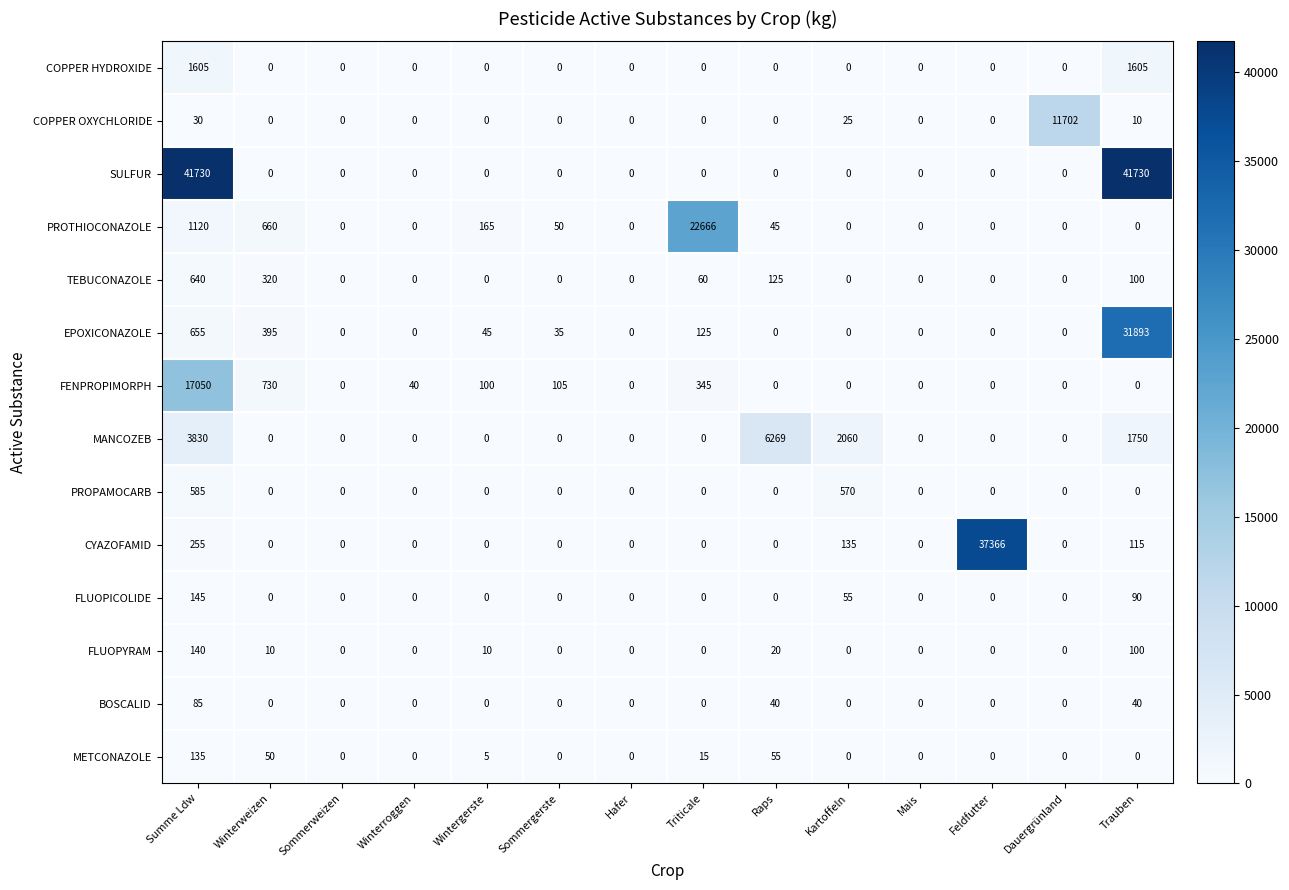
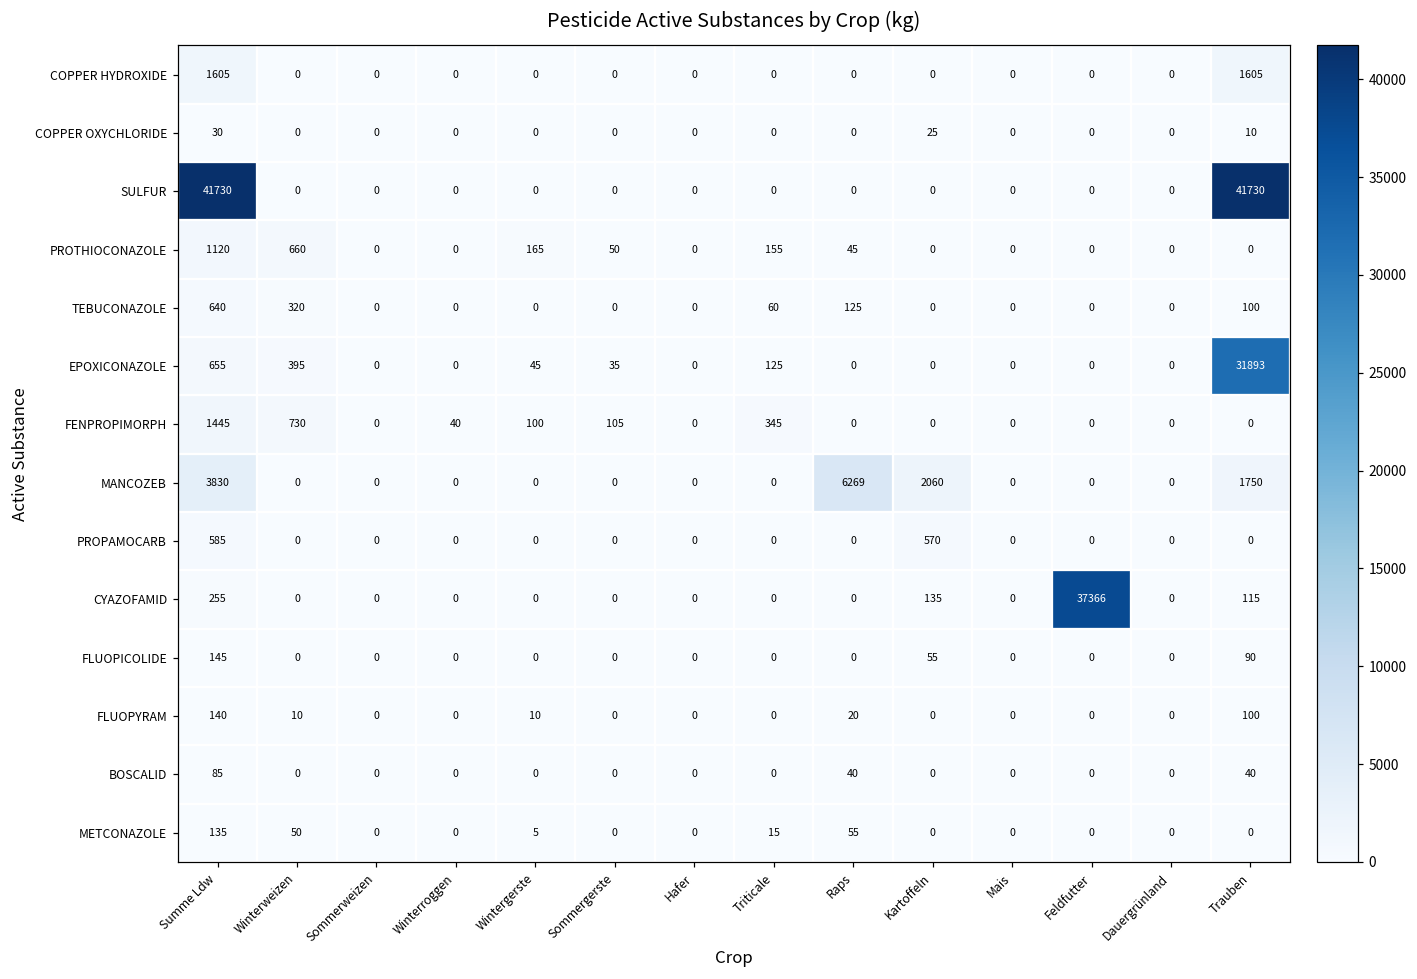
  {
    "COPPER HYDROXIDE": {
      "Summe Ldw": 1605,
      "Winterweizen": 0,
      "Sommerweizen": 0,
      "Winterroggen": 0,
      "Wintergerste": 0,
      "Sommergerste": 0,
      "Hafer": 0,
      "Triticale": 0,
      "Raps": 0,
      "Kartoffeln": 0,
      "Mais": 0,
      "Feldfutter": 0,
      "Dauergrünland": 0,
      "Trauben": 1605
    },
    "COPPER OXYCHLORIDE": {
      "Summe Ldw": 30,
      "Winterweizen": 0,
      "Sommerweizen": 0,
      "Winterroggen": 0,
      "Wintergerste": 0,
      "Sommergerste": 0,
      "Hafer": 0,
      "Triticale": 0,
      "Raps": 0,
      "Kartoffeln": 25,
      "Mais": 0,
      "Feldfutter": 0,
-     "Dauergrünland": 11702,
+     "Dauergrünland": 0,
      "Trauben": 10
    },
    "SULFUR": {
      "Summe Ldw": 41730,
      "Winterweizen": 0,
      "Sommerweizen": 0,
      "Winterroggen": 0,
      "Wintergerste": 0,
      "Sommergerste": 0,
      "Hafer": 0,
      "Triticale": 0,
      "Raps": 0,
      "Kartoffeln": 0,
      "Mais": 0,
      "Feldfutter": 0,
      "Dauergrünland": 0,
      "Trauben": 41730
    },
    "PROTHIOCONAZOLE": {
      "Summe Ldw": 1120,
      "Winterweizen": 660,
      "Sommerweizen": 0,
      "Winterroggen": 0,
      "Wintergerste": 165,
      "Sommergerste": 50,
      "Hafer": 0,
-     "Triticale": 22666,
+     "Triticale": 155,
      "Raps": 45,
      "Kartoffeln": 0,
      "Mais": 0,
      "Feldfutter": 0,
      "Dauergrünland": 0,
      "Trauben": 0
    },
    "TEBUCONAZOLE": {
      "Summe Ldw": 640,
      "Winterweizen": 320,
      "Sommerweizen": 0,
      "Winterroggen": 0,
      "Wintergerste": 0,
      "Sommergerste": 0,
      "Hafer": 0,
      "Triticale": 60,
      "Raps": 125,
      "Kartoffeln": 0,
      "Mais": 0,
      "Feldfutter": 0,
      "Dauergrünland": 0,
      "Trauben": 100
    },
    "EPOXICONAZOLE": {
      "Summe Ldw": 655,
      "Winterweizen": 395,
      "Sommerweizen": 0,
      "Winterroggen": 0,
      "Wintergerste": 45,
      "Sommergerste": 35,
      "Hafer": 0,
      "Triticale": 125,
      "Raps": 0,
      "Kartoffeln": 0,
      "Mais": 0,
      "Feldfutter": 0,
      "Dauergrünland": 0,
      "Trauben": 31893
    },
    "FENPROPIMORPH": {
-     "Summe Ldw": 17050,
+     "Summe Ldw": 1445,
      "Winterweizen": 730,
      "Sommerweizen": 0,
      "Winterroggen": 40,
      "Wintergerste": 100,
      "Sommergerste": 105,
      "Hafer": 0,
      "Triticale": 345,
      "Raps": 0,
      "Kartoffeln": 0,
      "Mais": 0,
      "Feldfutter": 0,
      "Dauergrünland": 0,
      "Trauben": 0
    },
    "MANCOZEB": {
      "Summe Ldw": 3830,
      "Winterweizen": 0,
      "Sommerweizen": 0,
      "Winterroggen": 0,
      "Wintergerste": 0,
      "Sommergerste": 0,
      "Hafer": 0,
      "Triticale": 0,
      "Raps": 6269,
      "Kartoffeln": 2060,
      "Mais": 0,
      "Feldfutter": 0,
      "Dauergrünland": 0,
      "Trauben": 1750
    },
    "PROPAMOCARB": {
      "Summe Ldw": 585,
      "Winterweizen": 0,
      "Sommerweizen": 0,
      "Winterroggen": 0,
      "Wintergerste": 0,
      "Sommergerste": 0,
      "Hafer": 0,
      "Triticale": 0,
      "Raps": 0,
      "Kartoffeln": 570,
      "Mais": 0,
      "Feldfutter": 0,
      "Dauergrünland": 0,
      "Trauben": 0
    },
    "CYAZOFAMID": {
      "Summe Ldw": 255,
      "Winterweizen": 0,
      "Sommerweizen": 0,
      "Winterroggen": 0,
      "Wintergerste": 0,
      "Sommergerste": 0,
      "Hafer": 0,
      "Triticale": 0,
      "Raps": 0,
      "Kartoffeln": 135,
      "Mais": 0,
      "Feldfutter": 37366,
      "Dauergrünland": 0,
      "Trauben": 115
    },
    "FLUOPICOLIDE": {
      "Summe Ldw": 145,
      "Winterweizen": 0,
      "Sommerweizen": 0,
      "Winterroggen": 0,
      "Wintergerste": 0,
      "Sommergerste": 0,
      "Hafer": 0,
      "Triticale": 0,
      "Raps": 0,
      "Kartoffeln": 55,
      "Mais": 0,
      "Feldfutter": 0,
      "Dauergrünland": 0,
      "Trauben": 90
    },
    "FLUOPYRAM": {
      "Summe Ldw": 140,
      "Winterweizen": 10,
      "Sommerweizen": 0,
      "Winterroggen": 0,
      "Wintergerste": 10,
      "Sommergerste": 0,
      "Hafer": 0,
      "Triticale": 0,
      "Raps": 20,
      "Kartoffeln": 0,
      "Mais": 0,
      "Feldfutter": 0,
      "Dauergrünland": 0,
      "Trauben": 100
    },
    "BOSCALID": {
      "Summe Ldw": 85,
      "Winterweizen": 0,
      "Sommerweizen": 0,
      "Winterroggen": 0,
      "Wintergerste": 0,
      "Sommergerste": 0,
      "Hafer": 0,
      "Triticale": 0,
      "Raps": 40,
      "Kartoffeln": 0,
      "Mais": 0,
      "Feldfutter": 0,
      "Dauergrünland": 0,
      "Trauben": 40
    },
    "METCONAZOLE": {
      "Summe Ldw": 135,
      "Winterweizen": 50,
      "Sommerweizen": 0,
      "Winterroggen": 0,
      "Wintergerste": 5,
      "Sommergerste": 0,
      "Hafer": 0,
      "Triticale": 15,
      "Raps": 55,
      "Kartoffeln": 0,
      "Mais": 0,
      "Feldfutter": 0,
      "Dauergrünland": 0,
      "Trauben": 0
    }
  }
